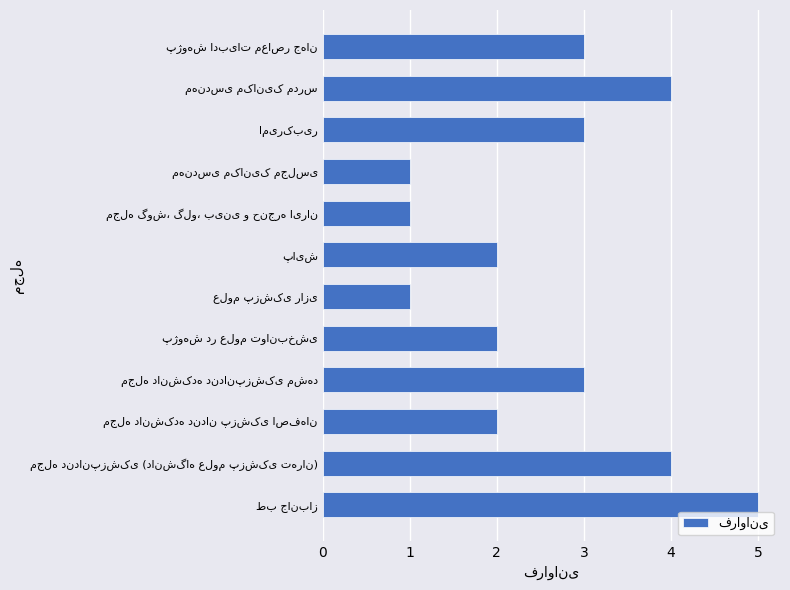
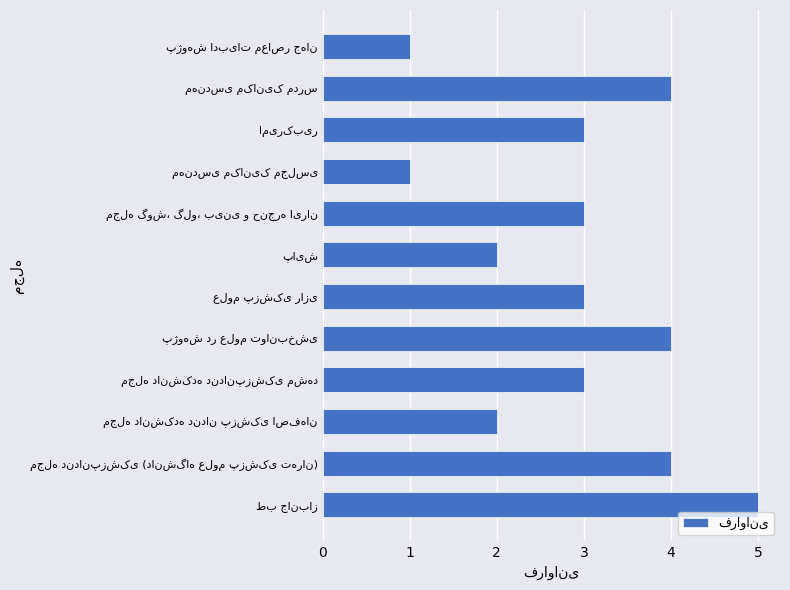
  {
-   "پژوهش ادبیات معاصر جهان": 3,
+   "پژوهش ادبیات معاصر جهان": 1,
    "مهندسی مکانیک مدرس": 4,
    "امیرکبیر": 3,
    "مهندسی مکانیک مجلسی": 1,
-   "مجله گوش، گلو، بینی و حنجره ایران": 1,
+   "مجله گوش، گلو، بینی و حنجره ایران": 3,
    "پایش": 2,
-   "علوم پزشکی رازی": 1,
-   "پژوهش در علوم توانبخشی": 2,
+   "علوم پزشکی رازی": 3,
+   "پژوهش در علوم توانبخشی": 4,
    "مجله دانشکده دندانپزشکی مشهد": 3,
    "مجله دانشکده دندان پزشکی اصفهان": 2,
    "مجله دندانپزشکی (دانشگاه علوم پزشکی تهران)": 4,
    "طب جانباز": 5
  }
